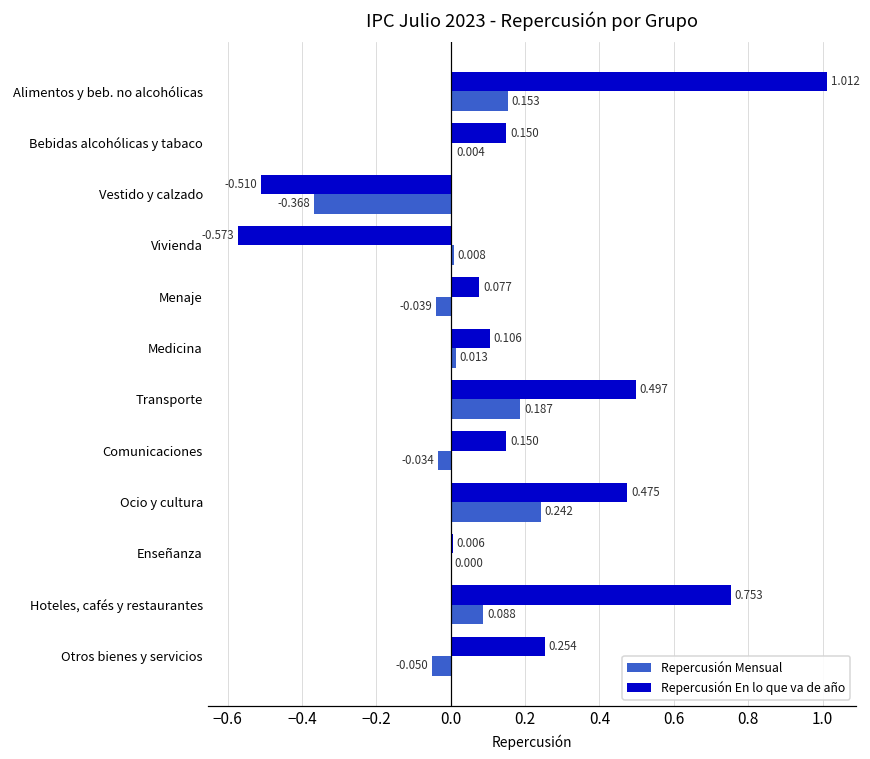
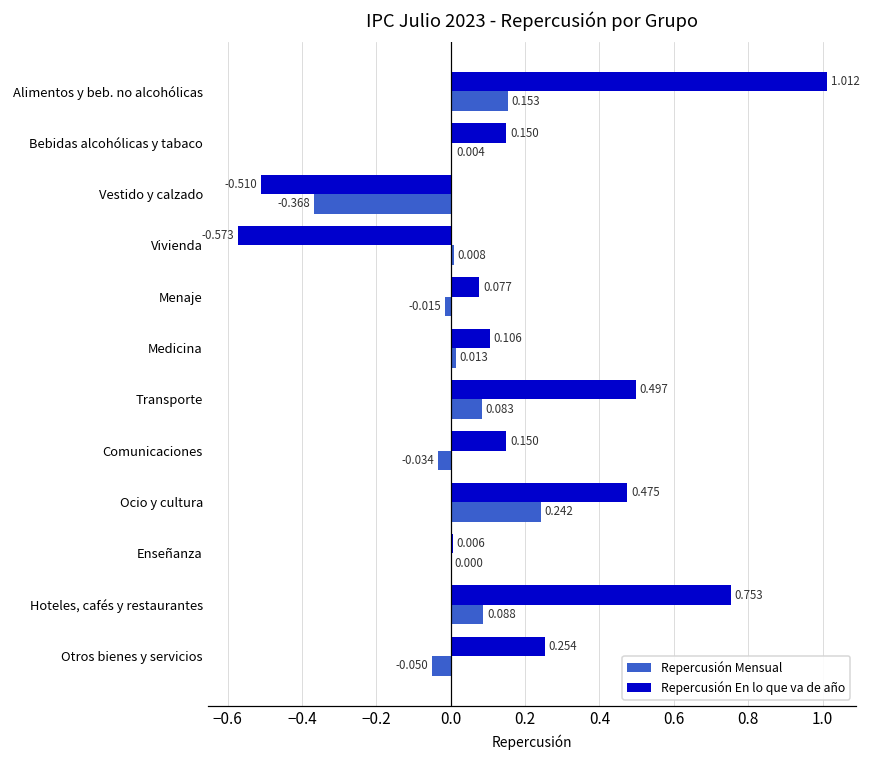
  {
    "Repercusión Mensual": {
      "Alimentos y beb. no alcohólicas": 0.153,
      "Bebidas alcohólicas y tabaco": 0.004,
      "Vestido y calzado": -0.368,
      "Vivienda": 0.008,
-     "Menaje": -0.039,
+     "Menaje": -0.015,
      "Medicina": 0.013,
-     "Transporte": 0.187,
+     "Transporte": 0.083,
      "Comunicaciones": -0.034,
      "Ocio y cultura": 0.242,
      "Enseñanza": 0.000,
      "Hoteles, cafés y restaurantes": 0.088,
      "Otros bienes y servicios": -0.050
    },
    "Repercusión En lo que va de año": {
      "Alimentos y beb. no alcohólicas": 1.012,
      "Bebidas alcohólicas y tabaco": 0.150,
      "Vestido y calzado": -0.510,
      "Vivienda": -0.573,
      "Menaje": 0.077,
      "Medicina": 0.106,
      "Transporte": 0.497,
      "Comunicaciones": 0.150,
      "Ocio y cultura": 0.475,
      "Enseñanza": 0.006,
      "Hoteles, cafés y restaurantes": 0.753,
      "Otros bienes y servicios": 0.254
    }
  }
